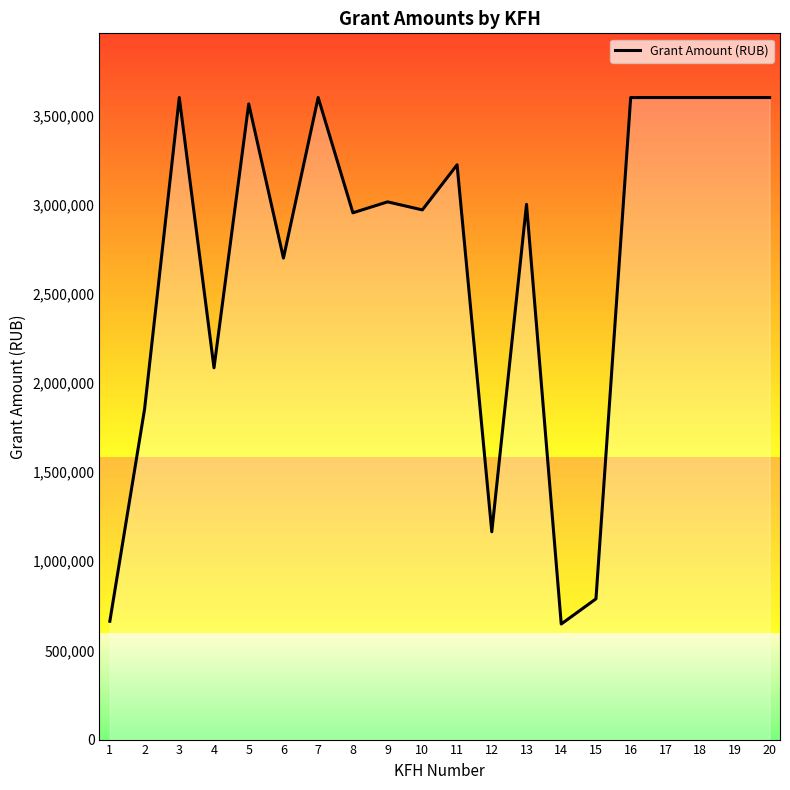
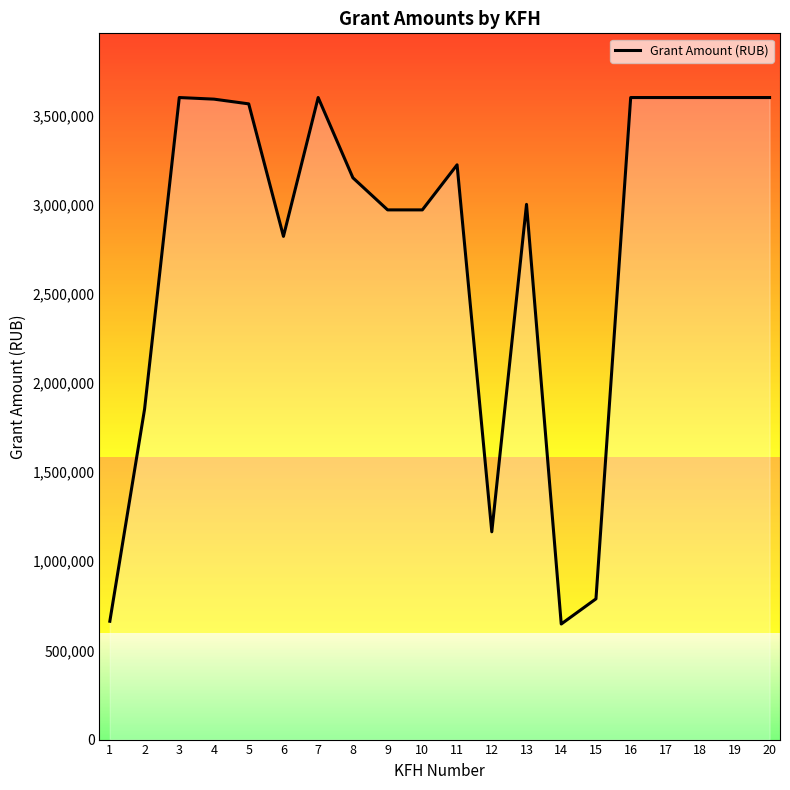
  {
    "1": "660,000",
    "2": "1,850,000",
    "3": "3,600,000",
-   "4": "2,080,000",
+   "4": "3,590,000",
    "5": "3,560,000",
-   "6": "2,700,000",
+   "6": "2,820,000",
    "7": "3,600,000",
-   "8": "2,950,000",
-   "9": "3,020,000",
+   "8": "3,150,000",
+   "9": "2,970,000",
    "10": "2,970,000",
    "11": "3,220,000",
    "12": "1,170,000",
    "13": "3,000,000",
    "14": "650,000",
    "15": "790,000",
    "16": "3,600,000",
    "17": "3,600,000",
    "18": "3,600,000",
    "19": "3,600,000",
    "20": "3,600,000"
  }
